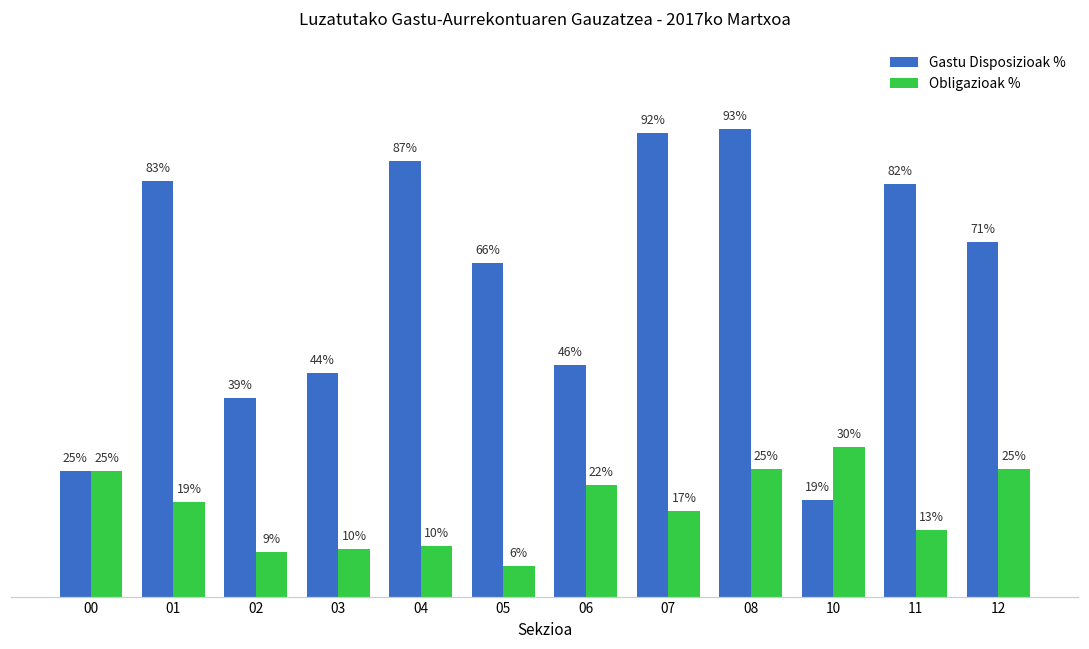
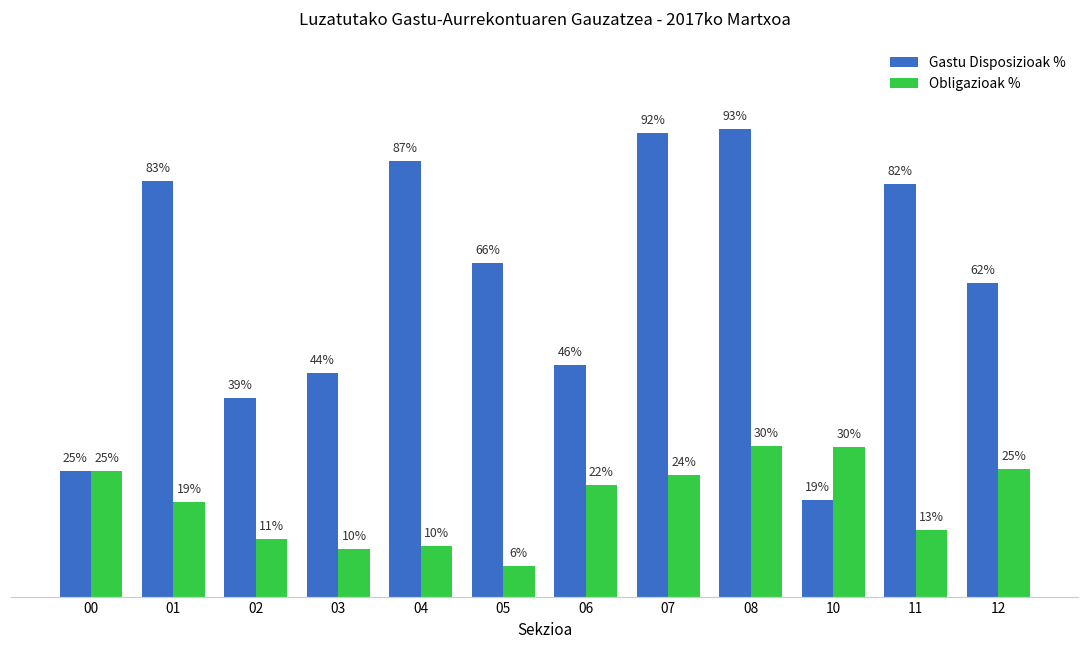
  {
    "Gastu Disposizioak %": {
      "00": "25%",
      "01": "83%",
      "02": "39%",
      "03": "44%",
      "04": "87%",
      "05": "66%",
      "06": "46%",
      "07": "92%",
      "08": "93%",
      "10": "19%",
      "11": "82%",
-     "12": "71%"
+     "12": "62%"
    },
    "Obligazioak %": {
      "00": "25%",
      "01": "19%",
-     "02": "9%",
+     "02": "11%",
      "03": "10%",
      "04": "10%",
      "05": "6%",
      "06": "22%",
-     "07": "17%",
-     "08": "25%",
+     "07": "24%",
+     "08": "30%",
      "10": "30%",
      "11": "13%",
      "12": "25%"
    }
  }
